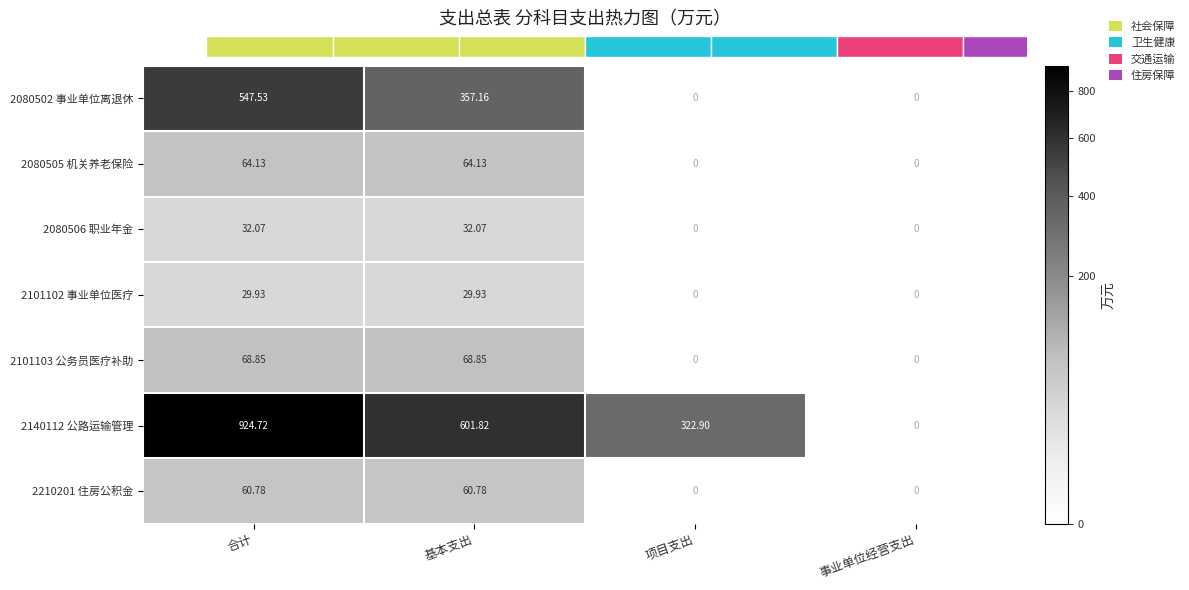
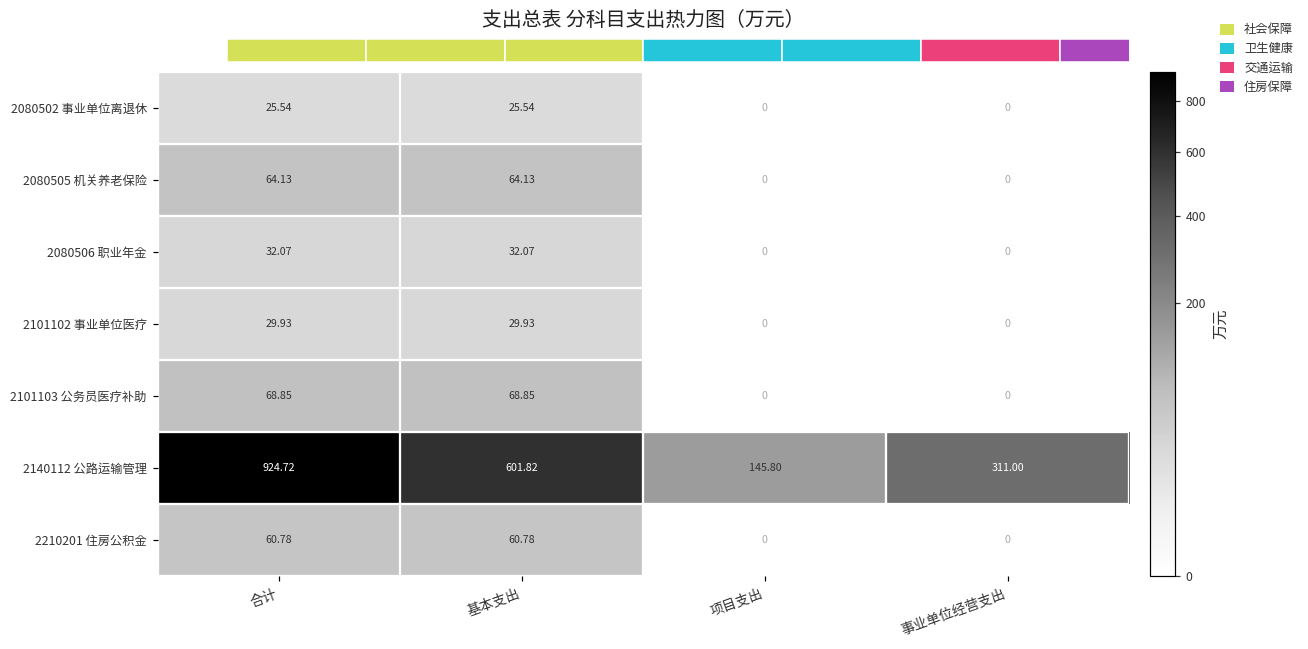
  {
    "2080502 事业单位离退休": {
-     "合计": 547.53,
-     "基本支出": 357.16,
+     "合计": 25.54,
+     "基本支出": 25.54,
      "项目支出": 0,
      "事业单位经营支出": 0
    },
    "2080505 机关养老保险": {
      "合计": 64.13,
      "基本支出": 64.13,
      "项目支出": 0,
      "事业单位经营支出": 0
    },
    "2080506 职业年金": {
      "合计": 32.07,
      "基本支出": 32.07,
      "项目支出": 0,
      "事业单位经营支出": 0
    },
    "2101102 事业单位医疗": {
      "合计": 29.93,
      "基本支出": 29.93,
      "项目支出": 0,
      "事业单位经营支出": 0
    },
    "2101103 公务员医疗补助": {
      "合计": 68.85,
      "基本支出": 68.85,
      "项目支出": 0,
      "事业单位经营支出": 0
    },
    "2140112 公路运输管理": {
      "合计": 924.72,
      "基本支出": 601.82,
-     "项目支出": 322.90,
-     "事业单位经营支出": 0
+     "项目支出": 145.80,
+     "事业单位经营支出": 311.00
    },
    "2210201 住房公积金": {
      "合计": 60.78,
      "基本支出": 60.78,
      "项目支出": 0,
      "事业单位经营支出": 0
    }
  }
